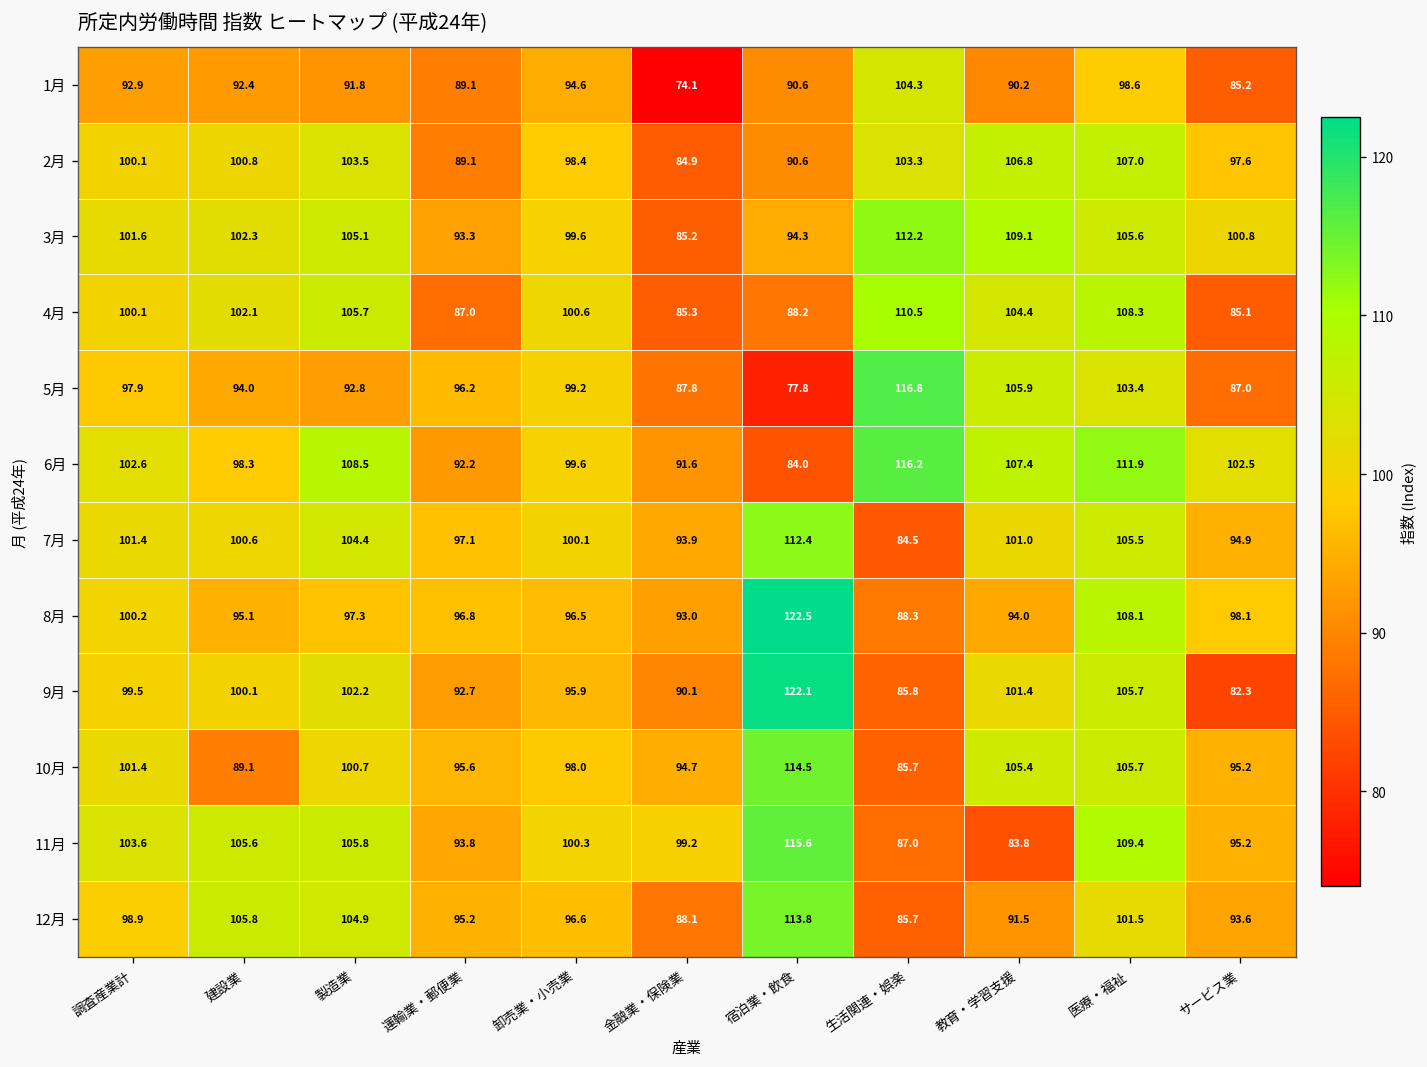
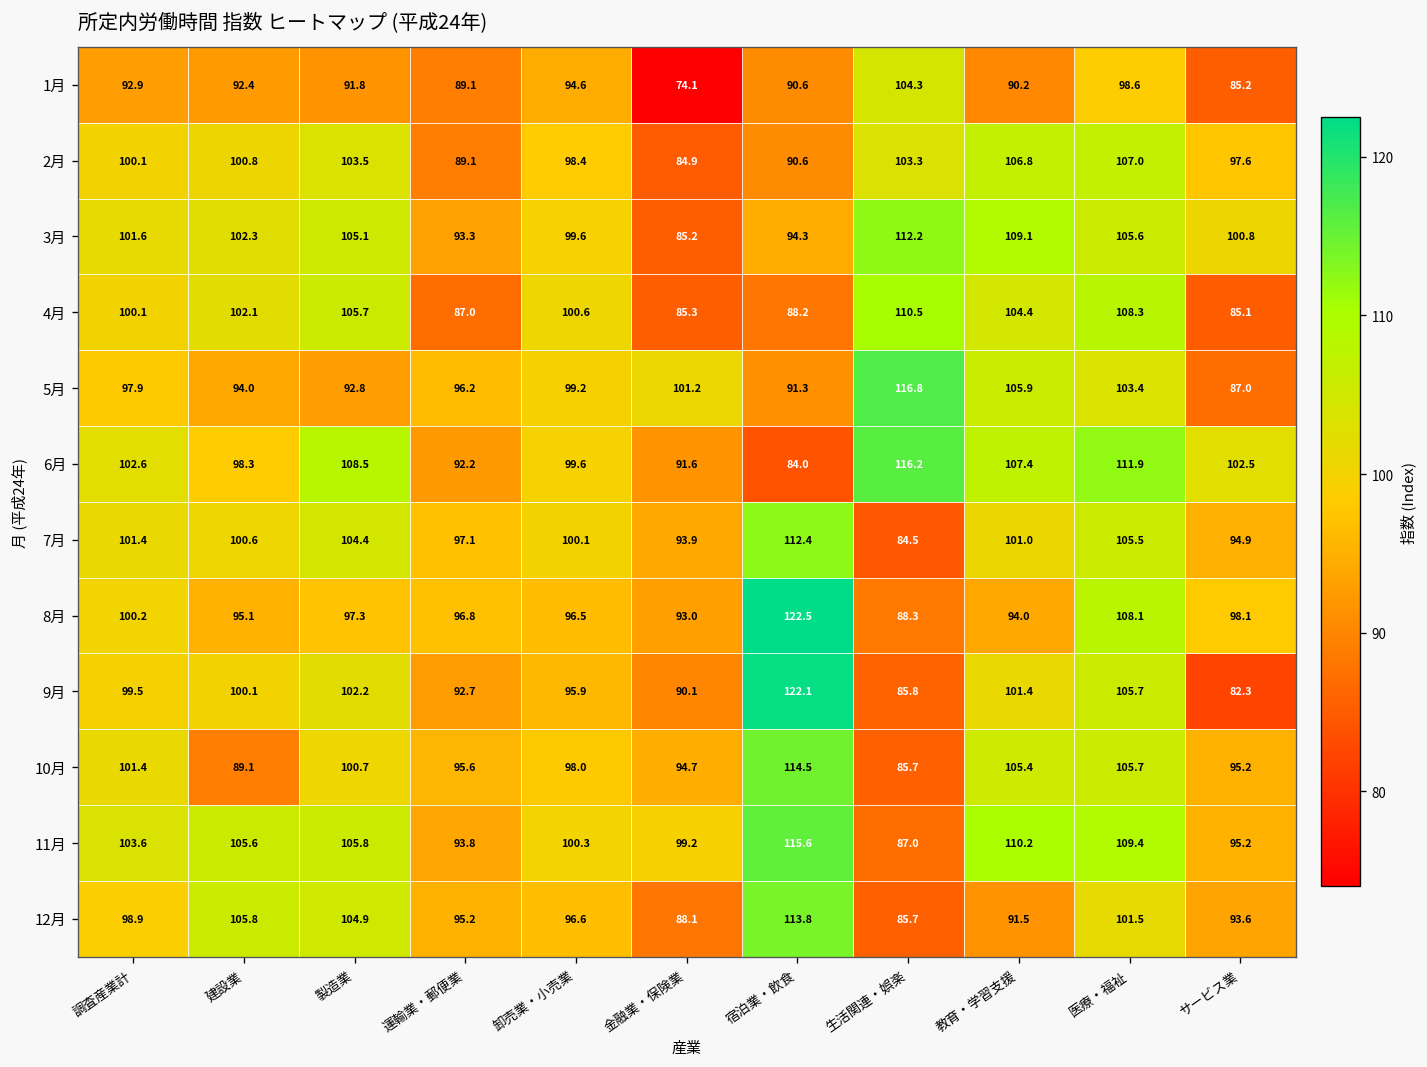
  {
    "1月": {
      "調査産業計": 92.9,
      "建設業": 92.4,
      "製造業": 91.8,
      "運輸業・郵便業": 89.1,
      "卸売業・小売業": 94.6,
      "金融業・保険業": 74.1,
      "宿泊業・飲食": 90.6,
      "生活関連・娯楽": 104.3,
      "教育・学習支援": 90.2,
      "医療・福祉": 98.6,
      "サービス業": 85.2
    },
    "2月": {
      "調査産業計": 100.1,
      "建設業": 100.8,
      "製造業": 103.5,
      "運輸業・郵便業": 89.1,
      "卸売業・小売業": 98.4,
      "金融業・保険業": 84.9,
      "宿泊業・飲食": 90.6,
      "生活関連・娯楽": 103.3,
      "教育・学習支援": 106.8,
      "医療・福祉": 107.0,
      "サービス業": 97.6
    },
    "3月": {
      "調査産業計": 101.6,
      "建設業": 102.3,
      "製造業": 105.1,
      "運輸業・郵便業": 93.3,
      "卸売業・小売業": 99.6,
      "金融業・保険業": 85.2,
      "宿泊業・飲食": 94.3,
      "生活関連・娯楽": 112.2,
      "教育・学習支援": 109.1,
      "医療・福祉": 105.6,
      "サービス業": 100.8
    },
    "4月": {
      "調査産業計": 100.1,
      "建設業": 102.1,
      "製造業": 105.7,
      "運輸業・郵便業": 87.0,
      "卸売業・小売業": 100.6,
      "金融業・保険業": 85.3,
      "宿泊業・飲食": 88.2,
      "生活関連・娯楽": 110.5,
      "教育・学習支援": 104.4,
      "医療・福祉": 108.3,
      "サービス業": 85.1
    },
    "5月": {
      "調査産業計": 97.9,
      "建設業": 94.0,
      "製造業": 92.8,
      "運輸業・郵便業": 96.2,
      "卸売業・小売業": 99.2,
-     "金融業・保険業": 87.8,
-     "宿泊業・飲食": 77.8,
+     "金融業・保険業": 101.2,
+     "宿泊業・飲食": 91.3,
      "生活関連・娯楽": 116.8,
      "教育・学習支援": 105.9,
      "医療・福祉": 103.4,
      "サービス業": 87.0
    },
    "6月": {
      "調査産業計": 102.6,
      "建設業": 98.3,
      "製造業": 108.5,
      "運輸業・郵便業": 92.2,
      "卸売業・小売業": 99.6,
      "金融業・保険業": 91.6,
      "宿泊業・飲食": 84.0,
      "生活関連・娯楽": 116.2,
      "教育・学習支援": 107.4,
      "医療・福祉": 111.9,
      "サービス業": 102.5
    },
    "7月": {
      "調査産業計": 101.4,
      "建設業": 100.6,
      "製造業": 104.4,
      "運輸業・郵便業": 97.1,
      "卸売業・小売業": 100.1,
      "金融業・保険業": 93.9,
      "宿泊業・飲食": 112.4,
      "生活関連・娯楽": 84.5,
      "教育・学習支援": 101.0,
      "医療・福祉": 105.5,
      "サービス業": 94.9
    },
    "8月": {
      "調査産業計": 100.2,
      "建設業": 95.1,
      "製造業": 97.3,
      "運輸業・郵便業": 96.8,
      "卸売業・小売業": 96.5,
      "金融業・保険業": 93.0,
      "宿泊業・飲食": 122.5,
      "生活関連・娯楽": 88.3,
      "教育・学習支援": 94.0,
      "医療・福祉": 108.1,
      "サービス業": 98.1
    },
    "9月": {
      "調査産業計": 99.5,
      "建設業": 100.1,
      "製造業": 102.2,
      "運輸業・郵便業": 92.7,
      "卸売業・小売業": 95.9,
      "金融業・保険業": 90.1,
      "宿泊業・飲食": 122.1,
      "生活関連・娯楽": 85.8,
      "教育・学習支援": 101.4,
      "医療・福祉": 105.7,
      "サービス業": 82.3
    },
    "10月": {
      "調査産業計": 101.4,
      "建設業": 89.1,
      "製造業": 100.7,
      "運輸業・郵便業": 95.6,
      "卸売業・小売業": 98.0,
      "金融業・保険業": 94.7,
      "宿泊業・飲食": 114.5,
      "生活関連・娯楽": 85.7,
      "教育・学習支援": 105.4,
      "医療・福祉": 105.7,
      "サービス業": 95.2
    },
    "11月": {
      "調査産業計": 103.6,
      "建設業": 105.6,
      "製造業": 105.8,
      "運輸業・郵便業": 93.8,
      "卸売業・小売業": 100.3,
      "金融業・保険業": 99.2,
      "宿泊業・飲食": 115.6,
      "生活関連・娯楽": 87.0,
-     "教育・学習支援": 83.8,
+     "教育・学習支援": 110.2,
      "医療・福祉": 109.4,
      "サービス業": 95.2
    },
    "12月": {
      "調査産業計": 98.9,
      "建設業": 105.8,
      "製造業": 104.9,
      "運輸業・郵便業": 95.2,
      "卸売業・小売業": 96.6,
      "金融業・保険業": 88.1,
      "宿泊業・飲食": 113.8,
      "生活関連・娯楽": 85.7,
      "教育・学習支援": 91.5,
      "医療・福祉": 101.5,
      "サービス業": 93.6
    }
  }
